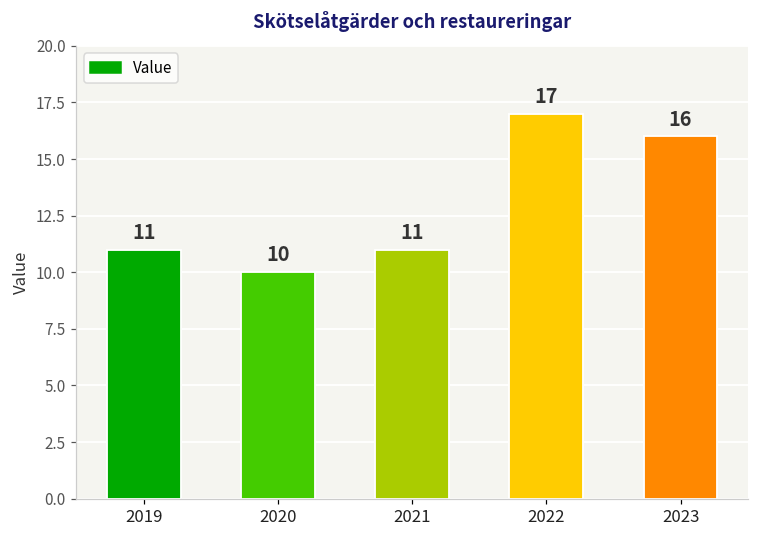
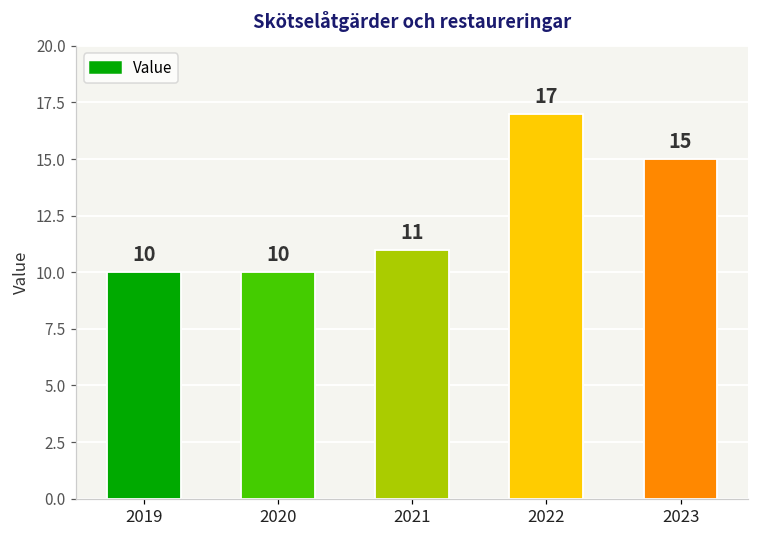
  {
-   "2019": 11,
+   "2019": 10,
    "2020": 10,
    "2021": 11,
    "2022": 17,
-   "2023": 16
+   "2023": 15
  }
